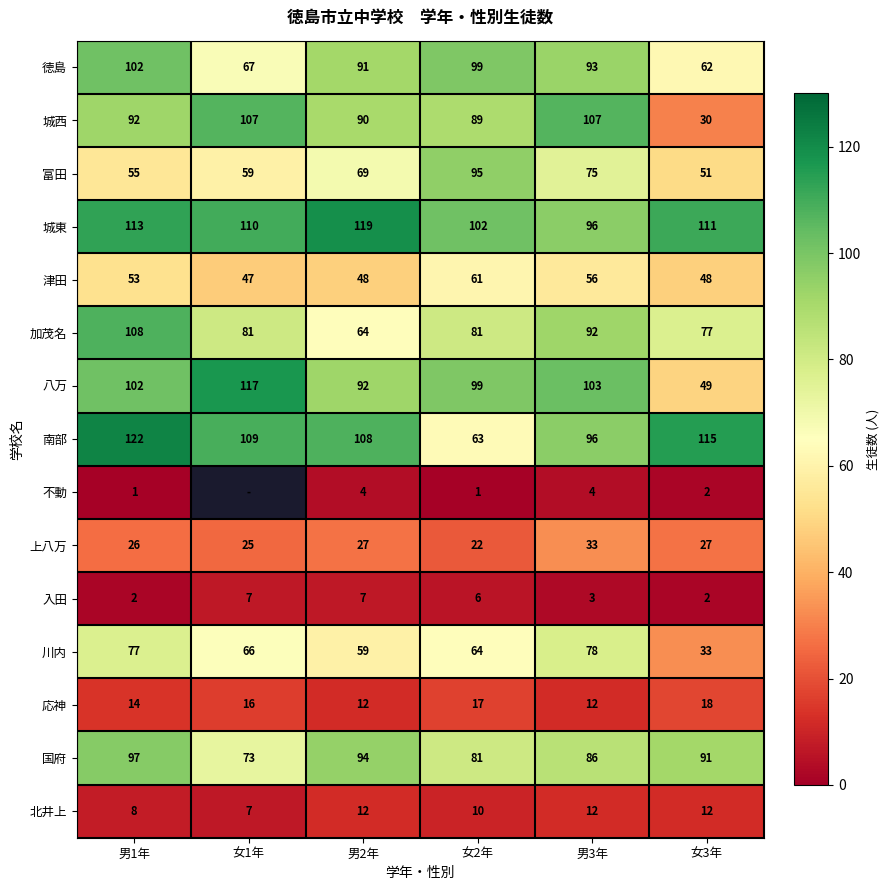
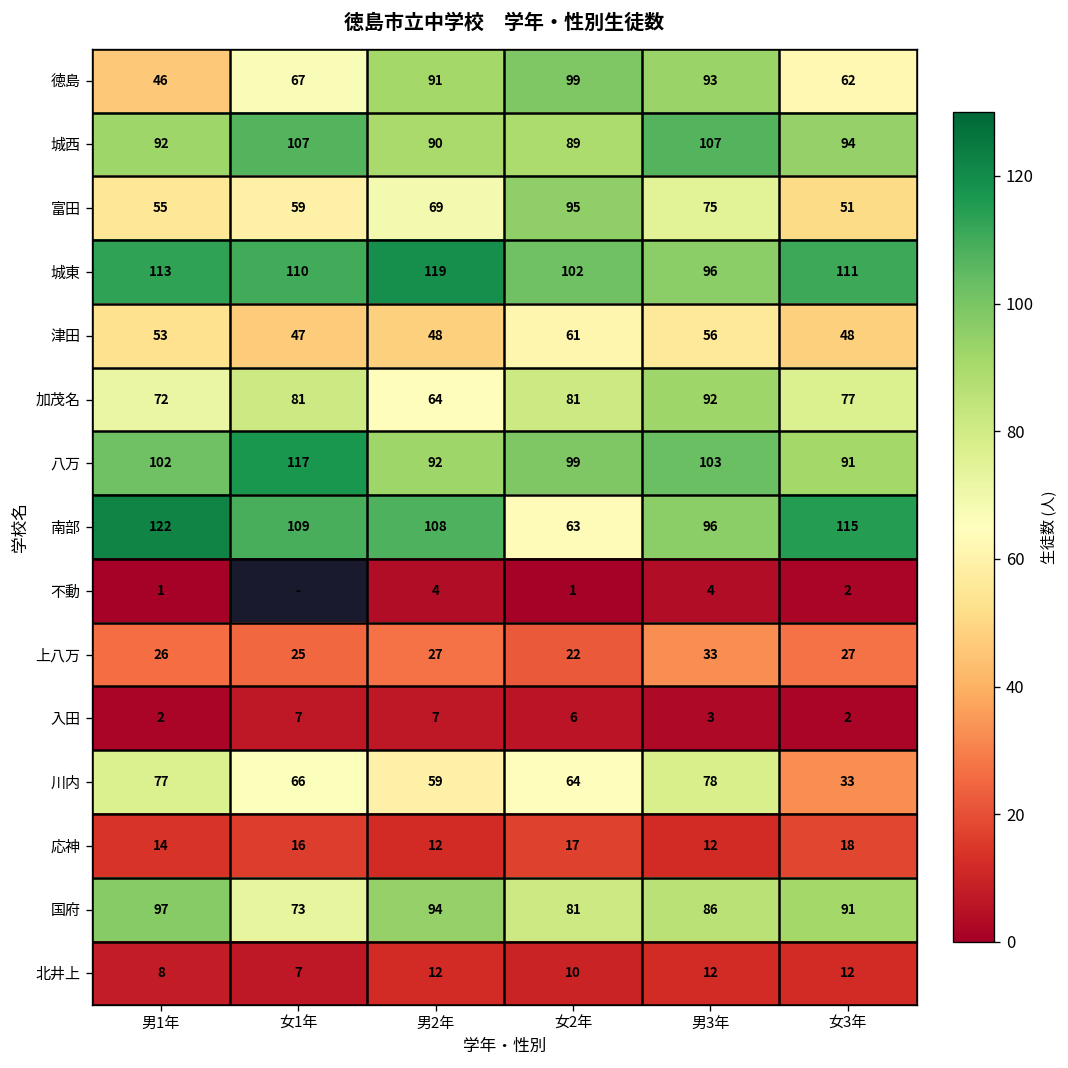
  {
    "徳島": {
-     "男1年": 102,
+     "男1年": 46,
      "女1年": 67,
      "男2年": 91,
      "女2年": 99,
      "男3年": 93,
      "女3年": 62
    },
    "城西": {
      "男1年": 92,
      "女1年": 107,
      "男2年": 90,
      "女2年": 89,
      "男3年": 107,
-     "女3年": 30
+     "女3年": 94
    },
    "富田": {
      "男1年": 55,
      "女1年": 59,
      "男2年": 69,
      "女2年": 95,
      "男3年": 75,
      "女3年": 51
    },
    "城東": {
      "男1年": 113,
      "女1年": 110,
      "男2年": 119,
      "女2年": 102,
      "男3年": 96,
      "女3年": 111
    },
    "津田": {
      "男1年": 53,
      "女1年": 47,
      "男2年": 48,
      "女2年": 61,
      "男3年": 56,
      "女3年": 48
    },
    "加茂名": {
-     "男1年": 108,
+     "男1年": 72,
      "女1年": 81,
      "男2年": 64,
      "女2年": 81,
      "男3年": 92,
      "女3年": 77
    },
    "八万": {
      "男1年": 102,
      "女1年": 117,
      "男2年": 92,
      "女2年": 99,
      "男3年": 103,
-     "女3年": 49
+     "女3年": 91
    },
    "南部": {
      "男1年": 122,
      "女1年": 109,
      "男2年": 108,
      "女2年": 63,
      "男3年": 96,
      "女3年": 115
    },
    "不動": {
      "男1年": 1,
      "男2年": 4,
      "女2年": 1,
      "男3年": 4,
      "女3年": 2
    },
    "上八万": {
      "男1年": 26,
      "女1年": 25,
      "男2年": 27,
      "女2年": 22,
      "男3年": 33,
      "女3年": 27
    },
    "入田": {
      "男1年": 2,
      "女1年": 7,
      "男2年": 7,
      "女2年": 6,
      "男3年": 3,
      "女3年": 2
    },
    "川内": {
      "男1年": 77,
      "女1年": 66,
      "男2年": 59,
      "女2年": 64,
      "男3年": 78,
      "女3年": 33
    },
    "応神": {
      "男1年": 14,
      "女1年": 16,
      "男2年": 12,
      "女2年": 17,
      "男3年": 12,
      "女3年": 18
    },
    "国府": {
      "男1年": 97,
      "女1年": 73,
      "男2年": 94,
      "女2年": 81,
      "男3年": 86,
      "女3年": 91
    },
    "北井上": {
      "男1年": 8,
      "女1年": 7,
      "男2年": 12,
      "女2年": 10,
      "男3年": 12,
      "女3年": 12
    }
  }
